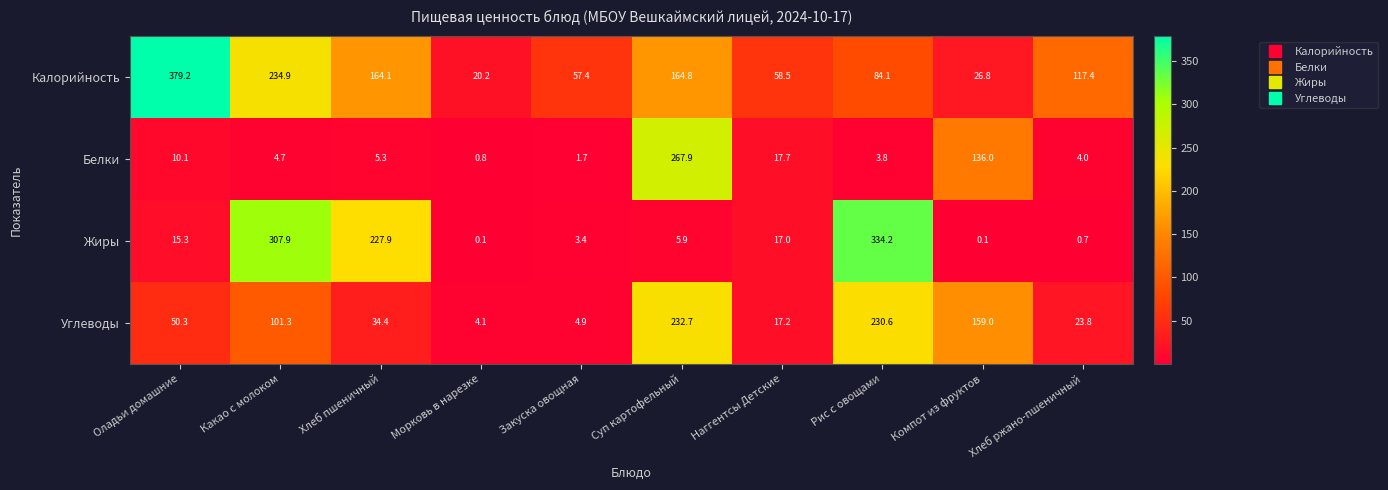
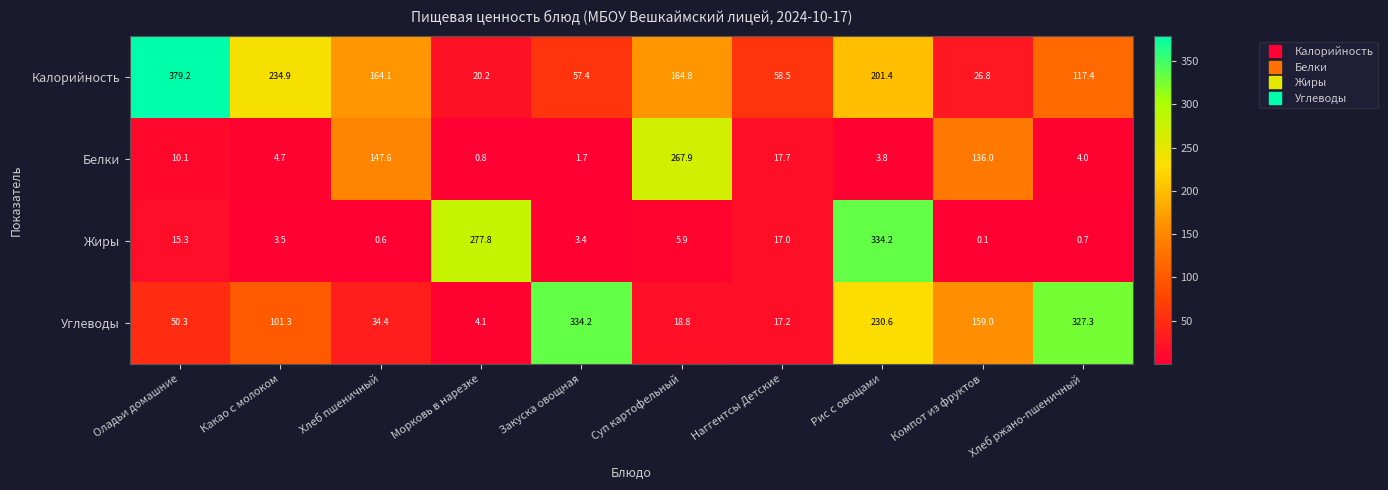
  {
    "Калорийность": {
      "Оладьи домашние": 379.2,
      "Какао с молоком": 234.9,
      "Хлеб пшеничный": 164.1,
      "Морковь в нарезке": 20.2,
      "Закуска овощная": 57.4,
      "Суп картофельный": 164.8,
      "Наггентсы Детские": 58.5,
-     "Рис с овощами": 84.1,
+     "Рис с овощами": 201.4,
      "Компот из фруктов": 26.8,
      "Хлеб ржано-пшеничный": 117.4
    },
    "Белки": {
      "Оладьи домашние": 10.1,
      "Какао с молоком": 4.7,
-     "Хлеб пшеничный": 5.3,
+     "Хлеб пшеничный": 147.6,
      "Морковь в нарезке": 0.8,
      "Закуска овощная": 1.7,
      "Суп картофельный": 267.9,
      "Наггентсы Детские": 17.7,
      "Рис с овощами": 3.8,
      "Компот из фруктов": 136.0,
      "Хлеб ржано-пшеничный": 4.0
    },
    "Жиры": {
      "Оладьи домашние": 15.3,
-     "Какао с молоком": 307.9,
-     "Хлеб пшеничный": 227.9,
-     "Морковь в нарезке": 0.1,
+     "Какао с молоком": 3.5,
+     "Хлеб пшеничный": 0.6,
+     "Морковь в нарезке": 277.8,
      "Закуска овощная": 3.4,
      "Суп картофельный": 5.9,
      "Наггентсы Детские": 17.0,
      "Рис с овощами": 334.2,
      "Компот из фруктов": 0.1,
      "Хлеб ржано-пшеничный": 0.7
    },
    "Углеводы": {
      "Оладьи домашние": 50.3,
      "Какао с молоком": 101.3,
      "Хлеб пшеничный": 34.4,
      "Морковь в нарезке": 4.1,
-     "Закуска овощная": 4.9,
-     "Суп картофельный": 232.7,
+     "Закуска овощная": 334.2,
+     "Суп картофельный": 18.8,
      "Наггентсы Детские": 17.2,
      "Рис с овощами": 230.6,
      "Компот из фруктов": 159.0,
-     "Хлеб ржано-пшеничный": 23.8
+     "Хлеб ржано-пшеничный": 327.3
    }
  }
